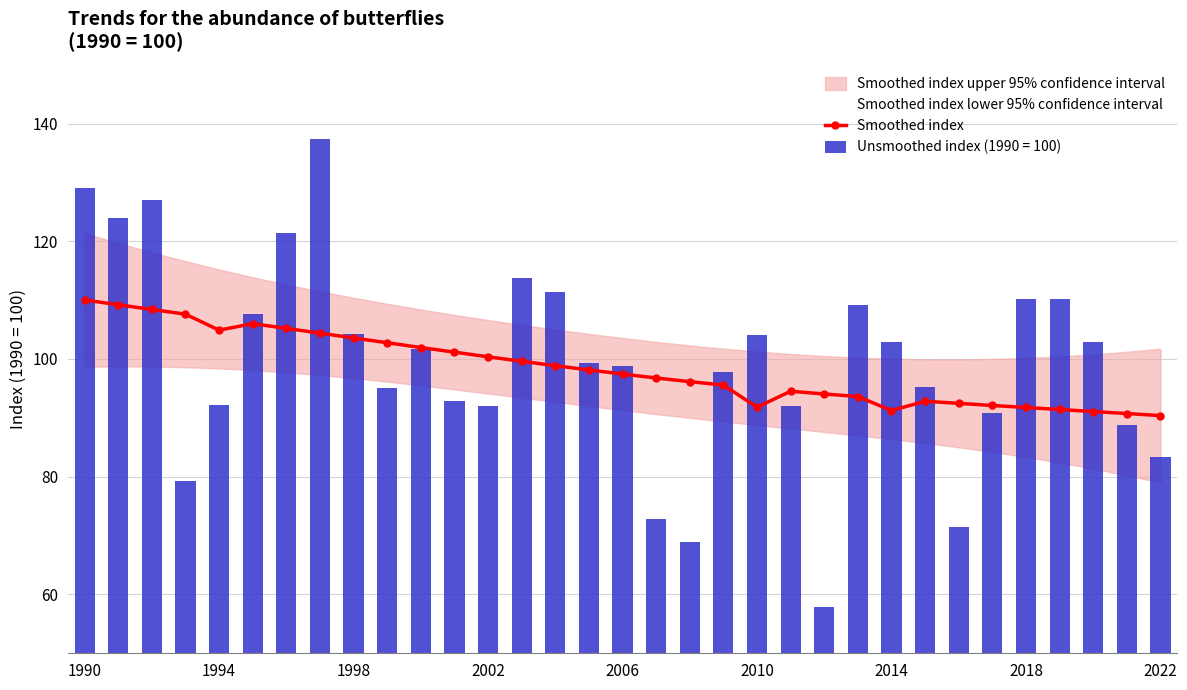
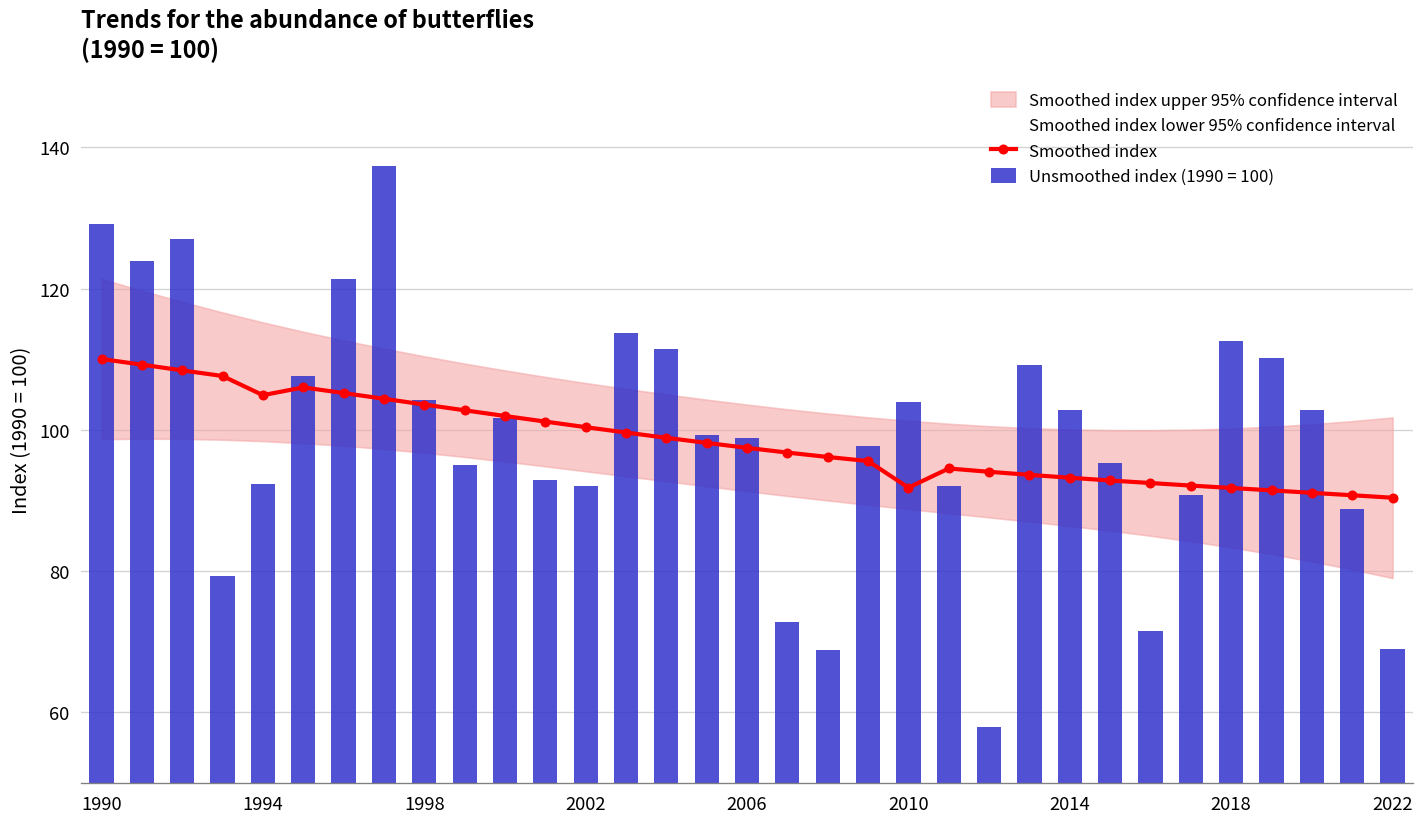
  {
    "Unsmoothed index (1990 = 100)": {
      "1990": 129,
      "1994": 92,
      "1998": 104,
      "2002": 92,
      "2006": 99,
      "2010": 104,
      "2014": 103,
-     "2018": 110,
-     "2022": 83
+     "2018": 113,
+     "2022": 69
    },
    "Smoothed index": {
      "1990": 110,
      "1994": 105,
      "1998": 104,
      "2002": 100,
      "2006": 97,
      "2010": 92,
-     "2014": 91,
+     "2014": 93,
      "2018": 92,
      "2022": 90
    }
  }
